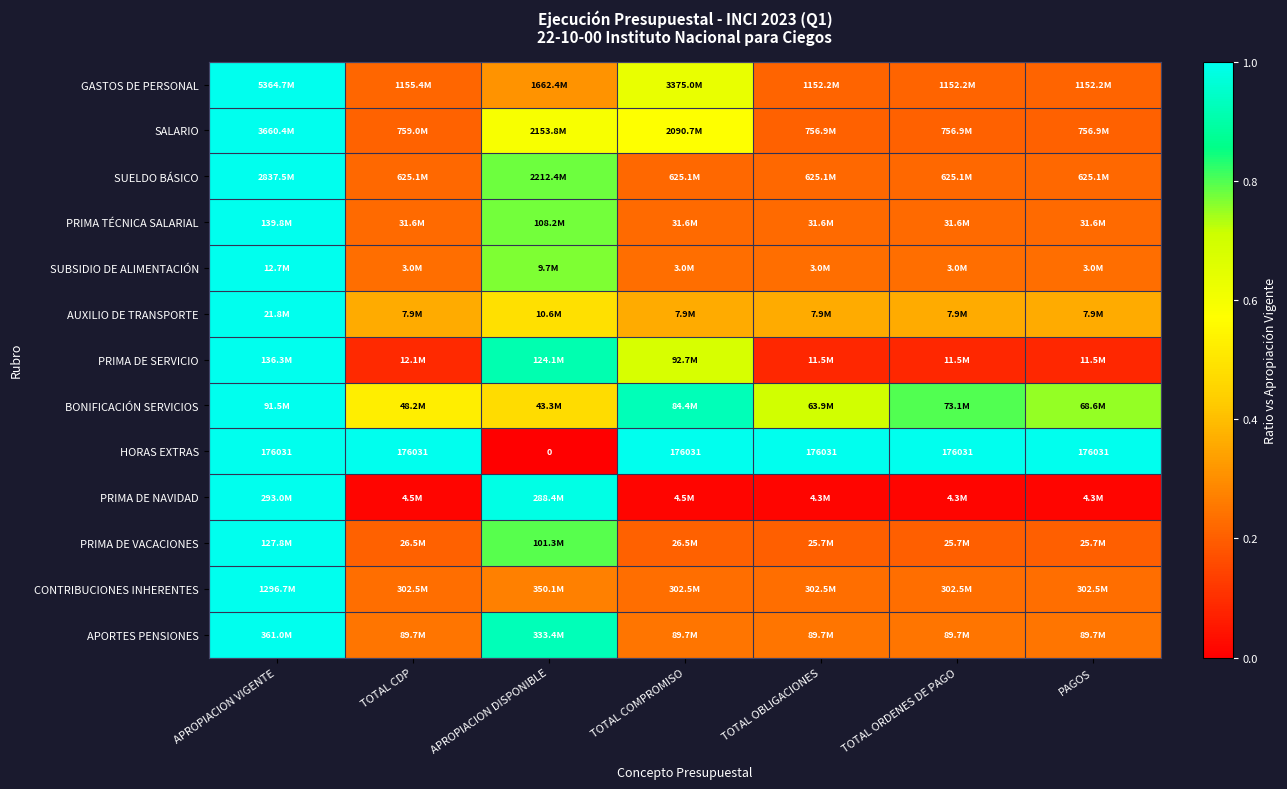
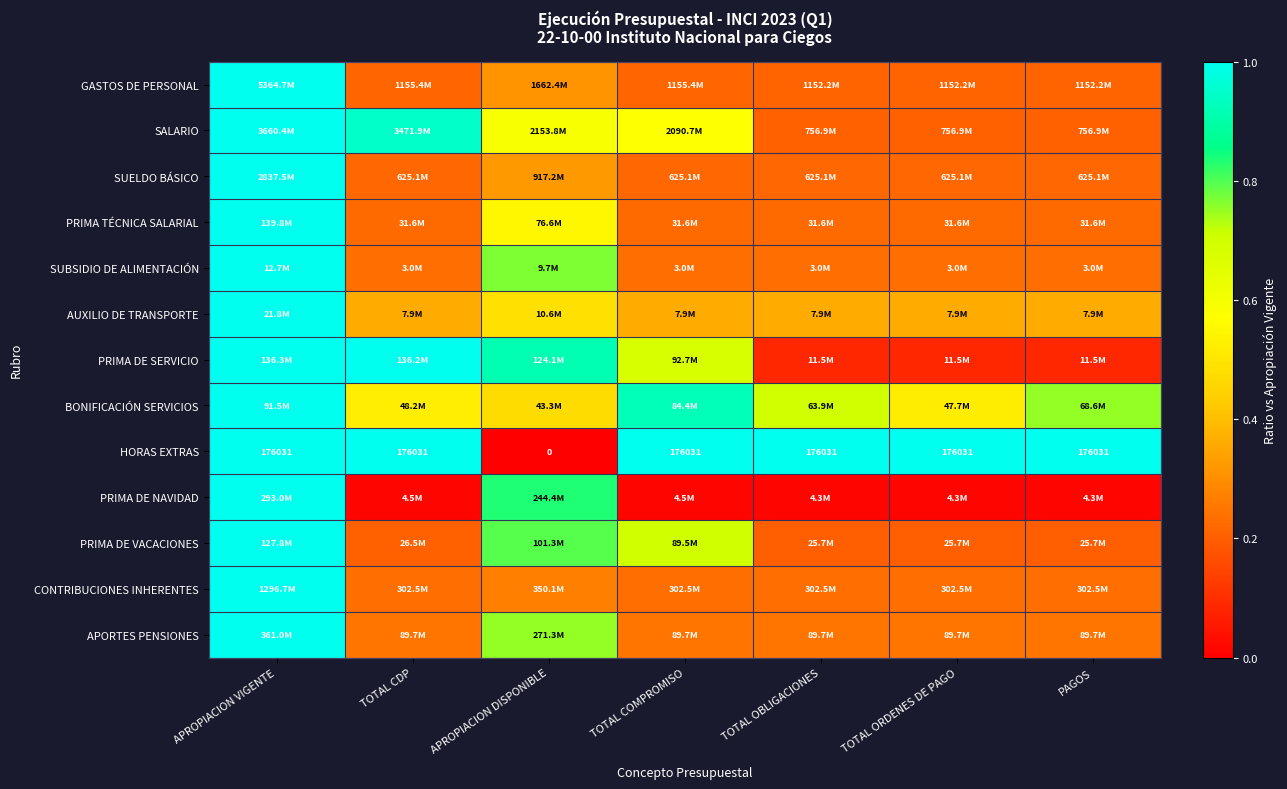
  {
    "GASTOS DE PERSONAL": {
      "APROPIACION VIGENTE": "5364.7M",
      "TOTAL CDP": "1155.4M",
      "APROPIACION DISPONIBLE": "1662.4M",
-     "TOTAL COMPROMISO": "3375.0M",
+     "TOTAL COMPROMISO": "1155.4M",
      "TOTAL OBLIGACIONES": "1152.2M",
      "TOTAL ORDENES DE PAGO": "1152.2M",
      "PAGOS": "1152.2M"
    },
    "SALARIO": {
      "APROPIACION VIGENTE": "3660.4M",
-     "TOTAL CDP": "759.0M",
+     "TOTAL CDP": "3471.9M",
      "APROPIACION DISPONIBLE": "2153.8M",
      "TOTAL COMPROMISO": "2090.7M",
      "TOTAL OBLIGACIONES": "756.9M",
      "TOTAL ORDENES DE PAGO": "756.9M",
      "PAGOS": "756.9M"
    },
    "SUELDO BÁSICO": {
      "APROPIACION VIGENTE": "2837.5M",
      "TOTAL CDP": "625.1M",
-     "APROPIACION DISPONIBLE": "2212.4M",
+     "APROPIACION DISPONIBLE": "917.2M",
      "TOTAL COMPROMISO": "625.1M",
      "TOTAL OBLIGACIONES": "625.1M",
      "TOTAL ORDENES DE PAGO": "625.1M",
      "PAGOS": "625.1M"
    },
    "PRIMA TÉCNICA SALARIAL": {
      "APROPIACION VIGENTE": "139.8M",
      "TOTAL CDP": "31.6M",
-     "APROPIACION DISPONIBLE": "108.2M",
+     "APROPIACION DISPONIBLE": "76.6M",
      "TOTAL COMPROMISO": "31.6M",
      "TOTAL OBLIGACIONES": "31.6M",
      "TOTAL ORDENES DE PAGO": "31.6M",
      "PAGOS": "31.6M"
    },
    "SUBSIDIO DE ALIMENTACIÓN": {
      "APROPIACION VIGENTE": "12.7M",
      "TOTAL CDP": "3.0M",
      "APROPIACION DISPONIBLE": "9.7M",
      "TOTAL COMPROMISO": "3.0M",
      "TOTAL OBLIGACIONES": "3.0M",
      "TOTAL ORDENES DE PAGO": "3.0M",
      "PAGOS": "3.0M"
    },
    "AUXILIO DE TRANSPORTE": {
      "APROPIACION VIGENTE": "21.8M",
      "TOTAL CDP": "7.9M",
      "APROPIACION DISPONIBLE": "10.6M",
      "TOTAL COMPROMISO": "7.9M",
      "TOTAL OBLIGACIONES": "7.9M",
      "TOTAL ORDENES DE PAGO": "7.9M",
      "PAGOS": "7.9M"
    },
    "PRIMA DE SERVICIO": {
      "APROPIACION VIGENTE": "136.3M",
-     "TOTAL CDP": "12.1M",
+     "TOTAL CDP": "136.2M",
      "APROPIACION DISPONIBLE": "124.1M",
      "TOTAL COMPROMISO": "92.7M",
      "TOTAL OBLIGACIONES": "11.5M",
      "TOTAL ORDENES DE PAGO": "11.5M",
      "PAGOS": "11.5M"
    },
    "BONIFICACIÓN SERVICIOS": {
      "APROPIACION VIGENTE": "91.5M",
      "TOTAL CDP": "48.2M",
      "APROPIACION DISPONIBLE": "43.3M",
      "TOTAL COMPROMISO": "84.4M",
      "TOTAL OBLIGACIONES": "63.9M",
-     "TOTAL ORDENES DE PAGO": "73.1M",
+     "TOTAL ORDENES DE PAGO": "47.7M",
      "PAGOS": "68.6M"
    },
    "HORAS EXTRAS": {
      "APROPIACION VIGENTE": "176031",
      "TOTAL CDP": "176031",
      "APROPIACION DISPONIBLE": "0",
      "TOTAL COMPROMISO": "176031",
      "TOTAL OBLIGACIONES": "176031",
      "TOTAL ORDENES DE PAGO": "176031",
      "PAGOS": "176031"
    },
    "PRIMA DE NAVIDAD": {
      "APROPIACION VIGENTE": "293.0M",
      "TOTAL CDP": "4.5M",
-     "APROPIACION DISPONIBLE": "288.4M",
+     "APROPIACION DISPONIBLE": "244.4M",
      "TOTAL COMPROMISO": "4.5M",
      "TOTAL OBLIGACIONES": "4.3M",
      "TOTAL ORDENES DE PAGO": "4.3M",
      "PAGOS": "4.3M"
    },
    "PRIMA DE VACACIONES": {
      "APROPIACION VIGENTE": "127.8M",
      "TOTAL CDP": "26.5M",
      "APROPIACION DISPONIBLE": "101.3M",
-     "TOTAL COMPROMISO": "26.5M",
+     "TOTAL COMPROMISO": "89.5M",
      "TOTAL OBLIGACIONES": "25.7M",
      "TOTAL ORDENES DE PAGO": "25.7M",
      "PAGOS": "25.7M"
    },
    "CONTRIBUCIONES INHERENTES": {
      "APROPIACION VIGENTE": "1296.7M",
      "TOTAL CDP": "302.5M",
      "APROPIACION DISPONIBLE": "350.1M",
      "TOTAL COMPROMISO": "302.5M",
      "TOTAL OBLIGACIONES": "302.5M",
      "TOTAL ORDENES DE PAGO": "302.5M",
      "PAGOS": "302.5M"
    },
    "APORTES PENSIONES": {
      "APROPIACION VIGENTE": "361.0M",
      "TOTAL CDP": "89.7M",
-     "APROPIACION DISPONIBLE": "333.4M",
+     "APROPIACION DISPONIBLE": "271.3M",
      "TOTAL COMPROMISO": "89.7M",
      "TOTAL OBLIGACIONES": "89.7M",
      "TOTAL ORDENES DE PAGO": "89.7M",
      "PAGOS": "89.7M"
    }
  }
